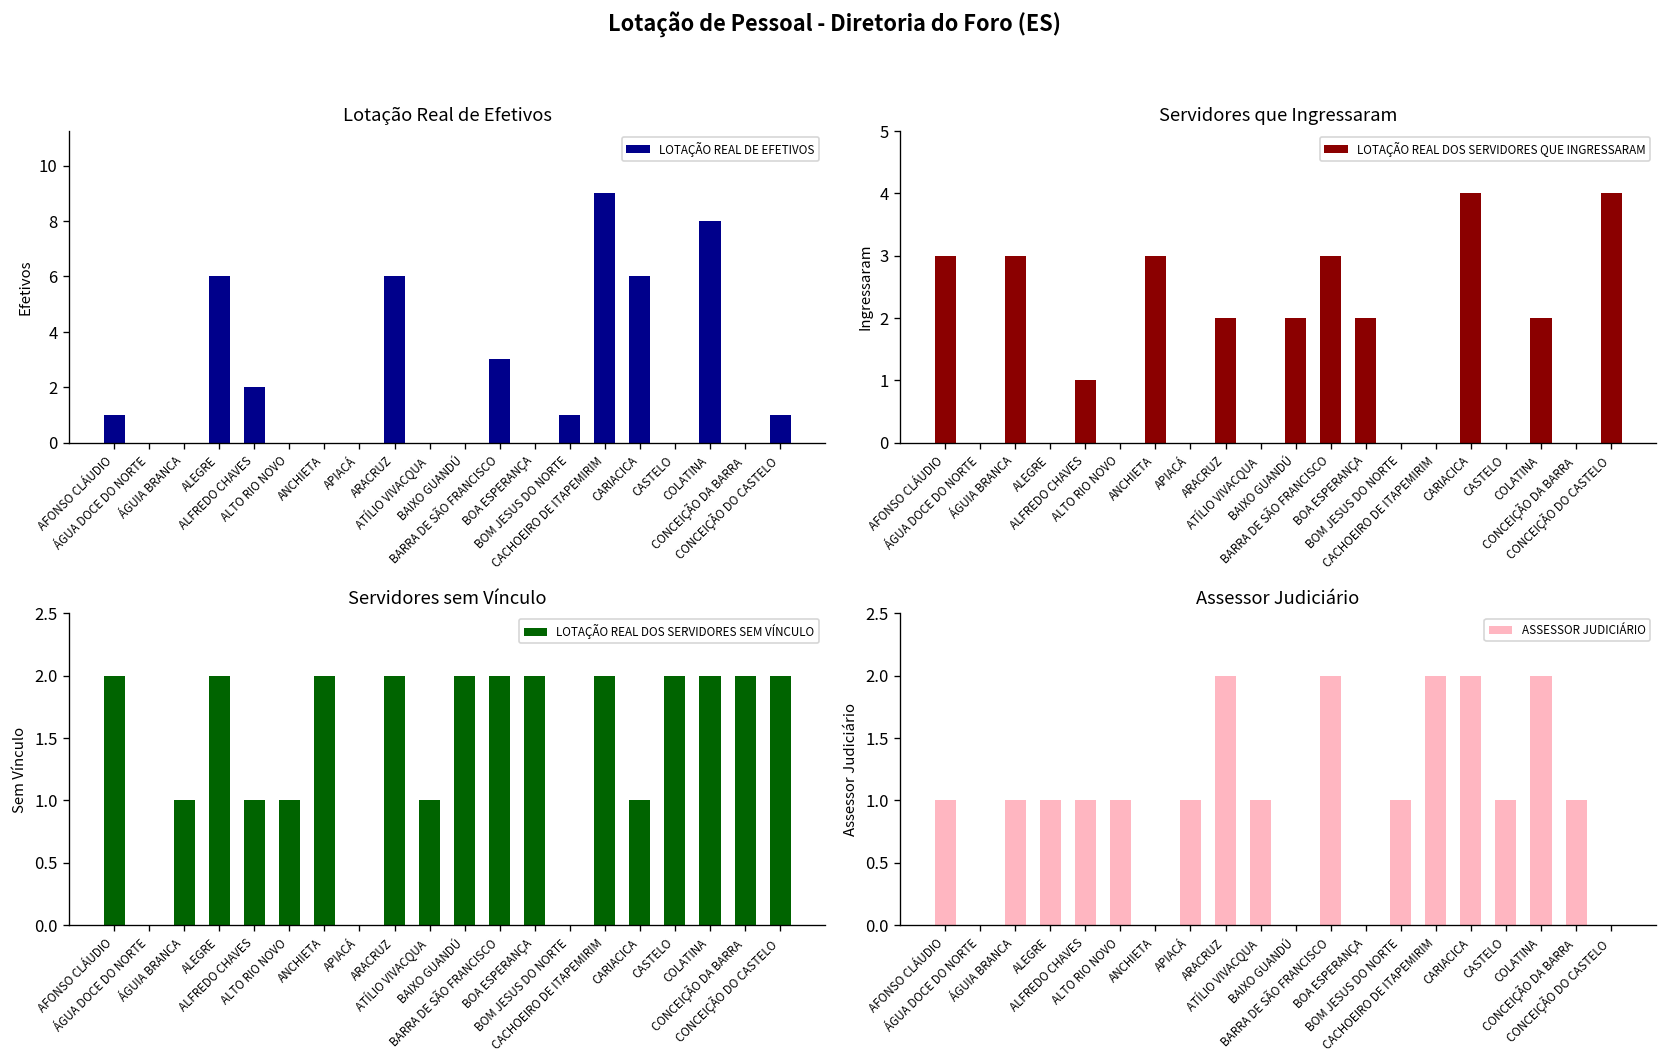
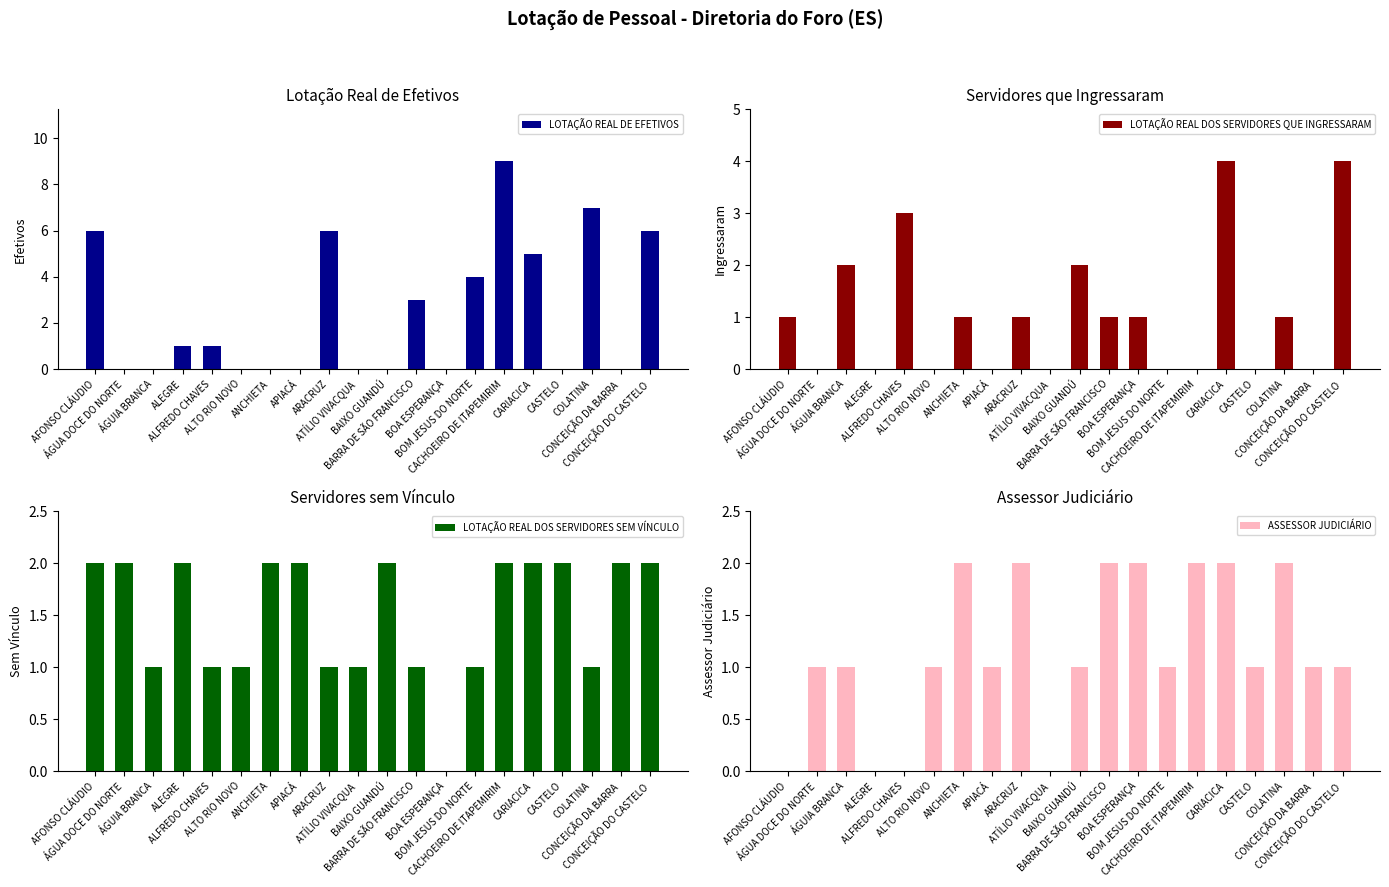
  {
    "Lotação Real de Efetivos": {
-     "AFONSO CLÁUDIO": 1,
+     "AFONSO CLÁUDIO": 6,
      "ÁGUA DOCE DO NORTE": 0,
      "ÁGUIA BRANCA": 0,
-     "ALEGRE": 6,
-     "ALFREDO CHAVES": 2,
+     "ALEGRE": 1,
+     "ALFREDO CHAVES": 1,
      "ALTO RIO NOVO": 0,
      "ANCHIETA": 0,
      "APIACÁ": 0,
      "ARACRUZ": 6,
      "ATÍLIO VIVACQUA": 0,
      "BAIXO GUANDÚ": 0,
      "BARRA DE SÃO FRANCISCO": 3,
      "BOA ESPERANÇA": 0,
-     "BOM JESUS DO NORTE": 1,
+     "BOM JESUS DO NORTE": 4,
      "CACHOEIRO DE ITAPEMIRIM": 9,
-     "CARIACICA": 6,
+     "CARIACICA": 5,
      "CASTELO": 0,
-     "COLATINA": 8,
+     "COLATINA": 7,
      "CONCEIÇÃO DA BARRA": 0,
-     "CONCEIÇÃO DO CASTELO": 1
+     "CONCEIÇÃO DO CASTELO": 6
    },
    "Servidores que Ingressaram": {
-     "AFONSO CLÁUDIO": 3,
+     "AFONSO CLÁUDIO": 1,
      "ÁGUA DOCE DO NORTE": 0,
-     "ÁGUIA BRANCA": 3,
+     "ÁGUIA BRANCA": 2,
      "ALEGRE": 0,
-     "ALFREDO CHAVES": 1,
+     "ALFREDO CHAVES": 3,
      "ALTO RIO NOVO": 0,
-     "ANCHIETA": 3,
+     "ANCHIETA": 1,
      "APIACÁ": 0,
-     "ARACRUZ": 2,
+     "ARACRUZ": 1,
      "ATÍLIO VIVACQUA": 0,
      "BAIXO GUANDÚ": 2,
-     "BARRA DE SÃO FRANCISCO": 3,
-     "BOA ESPERANÇA": 2,
+     "BARRA DE SÃO FRANCISCO": 1,
+     "BOA ESPERANÇA": 1,
      "BOM JESUS DO NORTE": 0,
      "CACHOEIRO DE ITAPEMIRIM": 0,
      "CARIACICA": 4,
      "CASTELO": 0,
-     "COLATINA": 2,
+     "COLATINA": 1,
      "CONCEIÇÃO DA BARRA": 0,
      "CONCEIÇÃO DO CASTELO": 4
    },
    "Servidores sem Vínculo": {
      "AFONSO CLÁUDIO": 2,
-     "ÁGUA DOCE DO NORTE": 0,
+     "ÁGUA DOCE DO NORTE": 2,
      "ÁGUIA BRANCA": 1,
      "ALEGRE": 2,
      "ALFREDO CHAVES": 1,
      "ALTO RIO NOVO": 1,
      "ANCHIETA": 2,
-     "APIACÁ": 0,
-     "ARACRUZ": 2,
+     "APIACÁ": 2,
+     "ARACRUZ": 1,
      "ATÍLIO VIVACQUA": 1,
      "BAIXO GUANDÚ": 2,
-     "BARRA DE SÃO FRANCISCO": 2,
-     "BOA ESPERANÇA": 2,
-     "BOM JESUS DO NORTE": 0,
+     "BARRA DE SÃO FRANCISCO": 1,
+     "BOA ESPERANÇA": 0,
+     "BOM JESUS DO NORTE": 1,
      "CACHOEIRO DE ITAPEMIRIM": 2,
-     "CARIACICA": 1,
+     "CARIACICA": 2,
      "CASTELO": 2,
-     "COLATINA": 2,
+     "COLATINA": 1,
      "CONCEIÇÃO DA BARRA": 2,
      "CONCEIÇÃO DO CASTELO": 2
    },
    "Assessor Judiciário": {
-     "AFONSO CLÁUDIO": 1,
-     "ÁGUA DOCE DO NORTE": 0,
+     "AFONSO CLÁUDIO": 0,
+     "ÁGUA DOCE DO NORTE": 1,
      "ÁGUIA BRANCA": 1,
-     "ALEGRE": 1,
-     "ALFREDO CHAVES": 1,
+     "ALEGRE": 0,
+     "ALFREDO CHAVES": 0,
      "ALTO RIO NOVO": 1,
-     "ANCHIETA": 0,
+     "ANCHIETA": 2,
      "APIACÁ": 1,
      "ARACRUZ": 2,
-     "ATÍLIO VIVACQUA": 1,
-     "BAIXO GUANDÚ": 0,
+     "ATÍLIO VIVACQUA": 0,
+     "BAIXO GUANDÚ": 1,
      "BARRA DE SÃO FRANCISCO": 2,
-     "BOA ESPERANÇA": 0,
+     "BOA ESPERANÇA": 2,
      "BOM JESUS DO NORTE": 1,
      "CACHOEIRO DE ITAPEMIRIM": 2,
      "CARIACICA": 2,
      "CASTELO": 1,
      "COLATINA": 2,
      "CONCEIÇÃO DA BARRA": 1,
-     "CONCEIÇÃO DO CASTELO": 0
+     "CONCEIÇÃO DO CASTELO": 1
    }
  }
